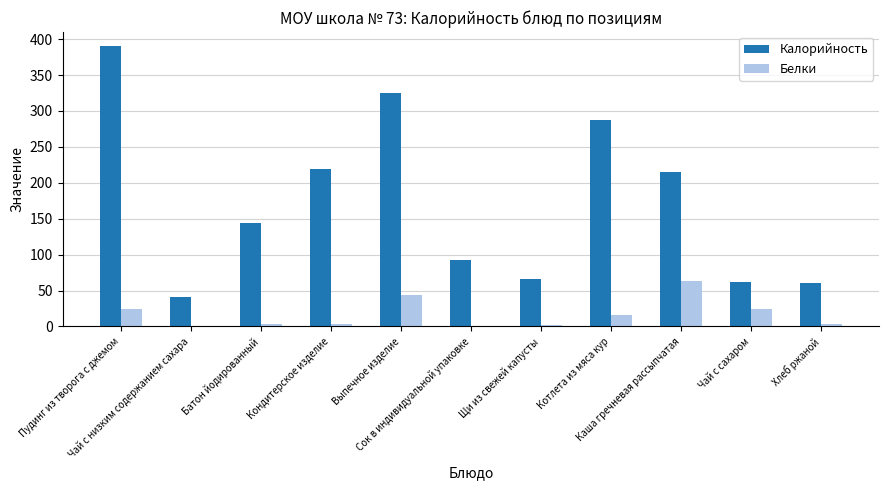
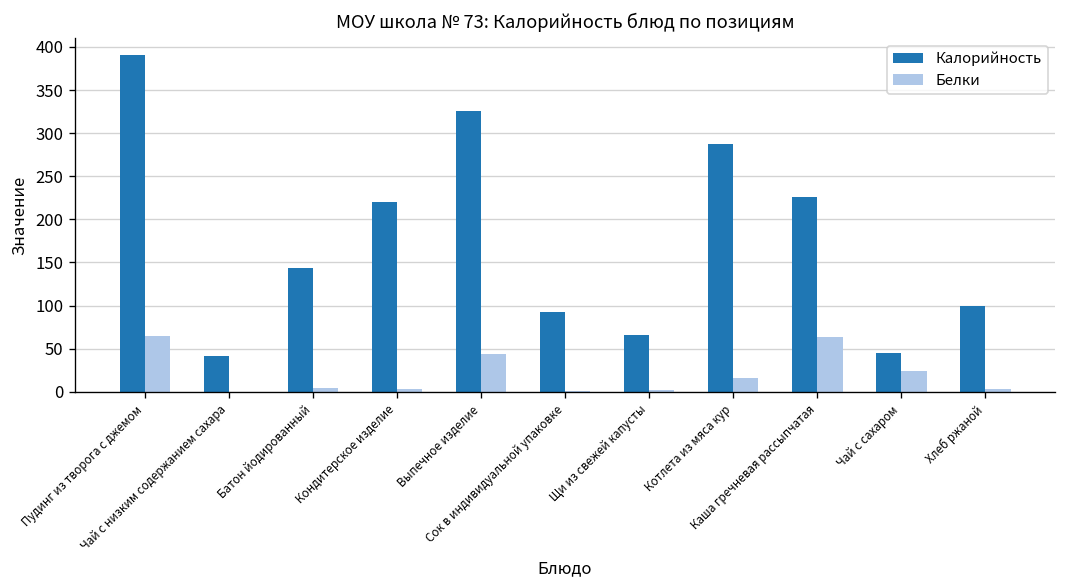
  {
    "Калорийность": {
      "Пудинг из творога с джемом": 390,
      "Чай с низким содержанием сахара": 40,
      "Батон йодированный": 140,
      "Кондитерское изделие": 220,
      "Выпечное изделие": 330,
      "Сок в индивидуальной упаковке": 90,
      "Щи из свежей капусты": 70,
      "Котлета из мяса кур": 290,
-     "Каша гречневая рассыпчатая": 210,
-     "Чай с сахаром": 60,
-     "Хлеб ржаной": 60
+     "Каша гречневая рассыпчатая": 230,
+     "Чай с сахаром": 40,
+     "Хлеб ржаной": 100
    },
    "Белки": {
-     "Пудинг из творога с джемом": 20,
+     "Пудинг из творога с джемом": 60,
      "Батон йодированный": 0,
      "Кондитерское изделие": 0,
      "Выпечное изделие": 40,
      "Котлета из мяса кур": 20,
      "Каша гречневая рассыпчатая": 60,
      "Чай с сахаром": 20
    }
  }
